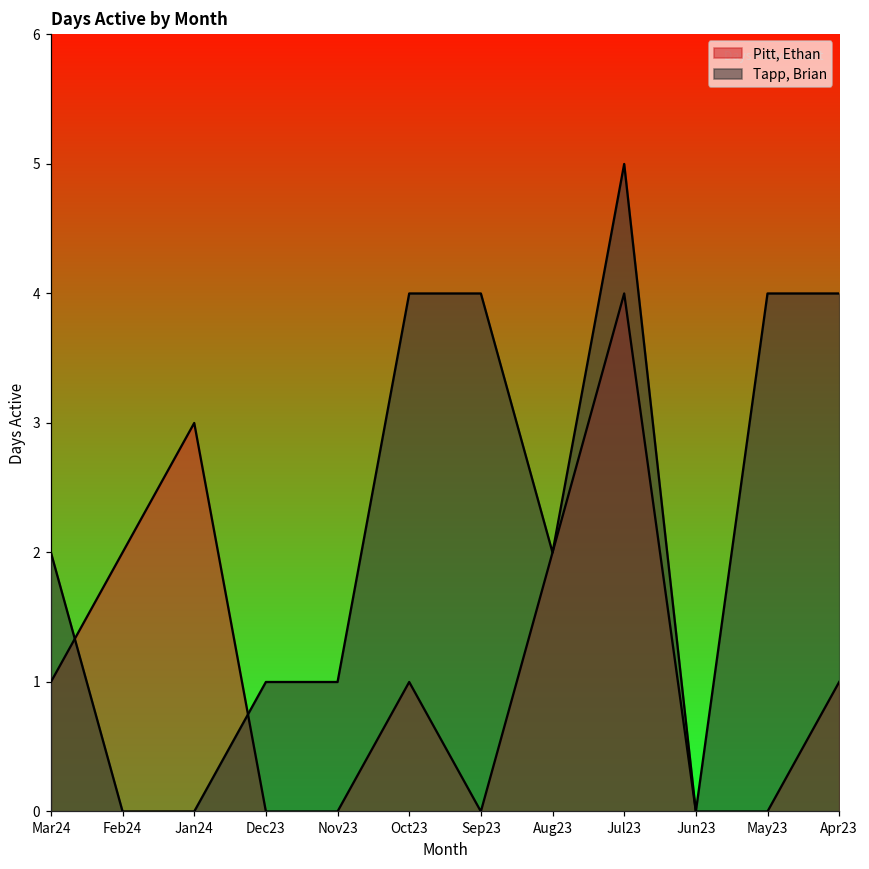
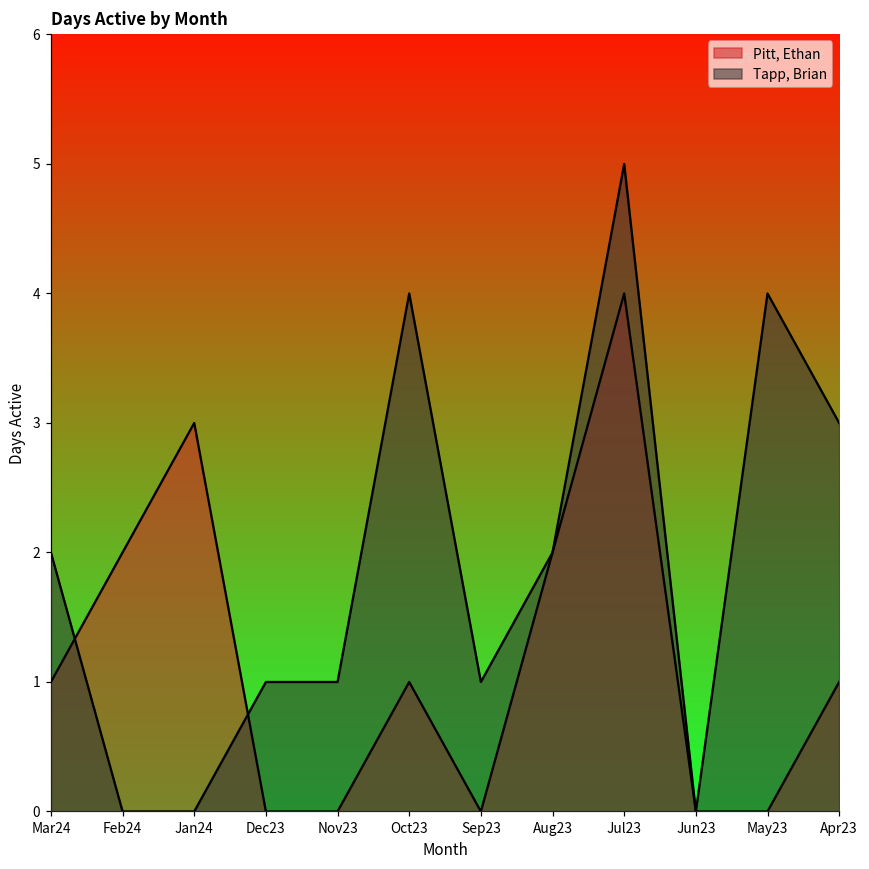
  {
    "Pitt, Ethan": {
      "Mar24": 1,
      "Feb24": 2,
      "Jan24": 3,
      "Dec23": 0,
      "Nov23": 0,
      "Oct23": 1,
      "Sep23": 0,
      "Jul23": 4,
      "May23": 0,
      "Apr23": 1
    },
    "Tapp, Brian": {
      "Mar24": 2,
      "Feb24": 0,
      "Jan24": 0,
      "Dec23": 1,
      "Nov23": 1,
      "Oct23": 4,
-     "Sep23": 4,
+     "Sep23": 1,
      "Jul23": 5,
      "May23": 4,
-     "Apr23": 4
+     "Apr23": 3
    }
  }
